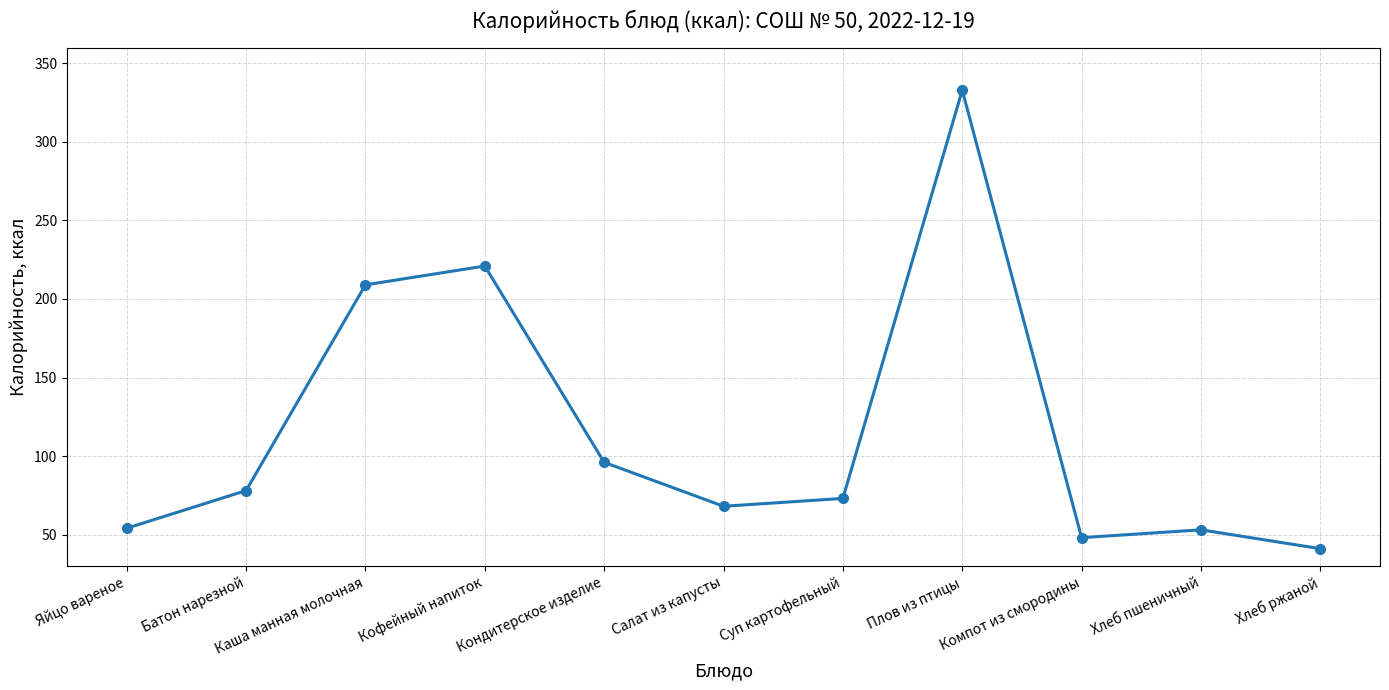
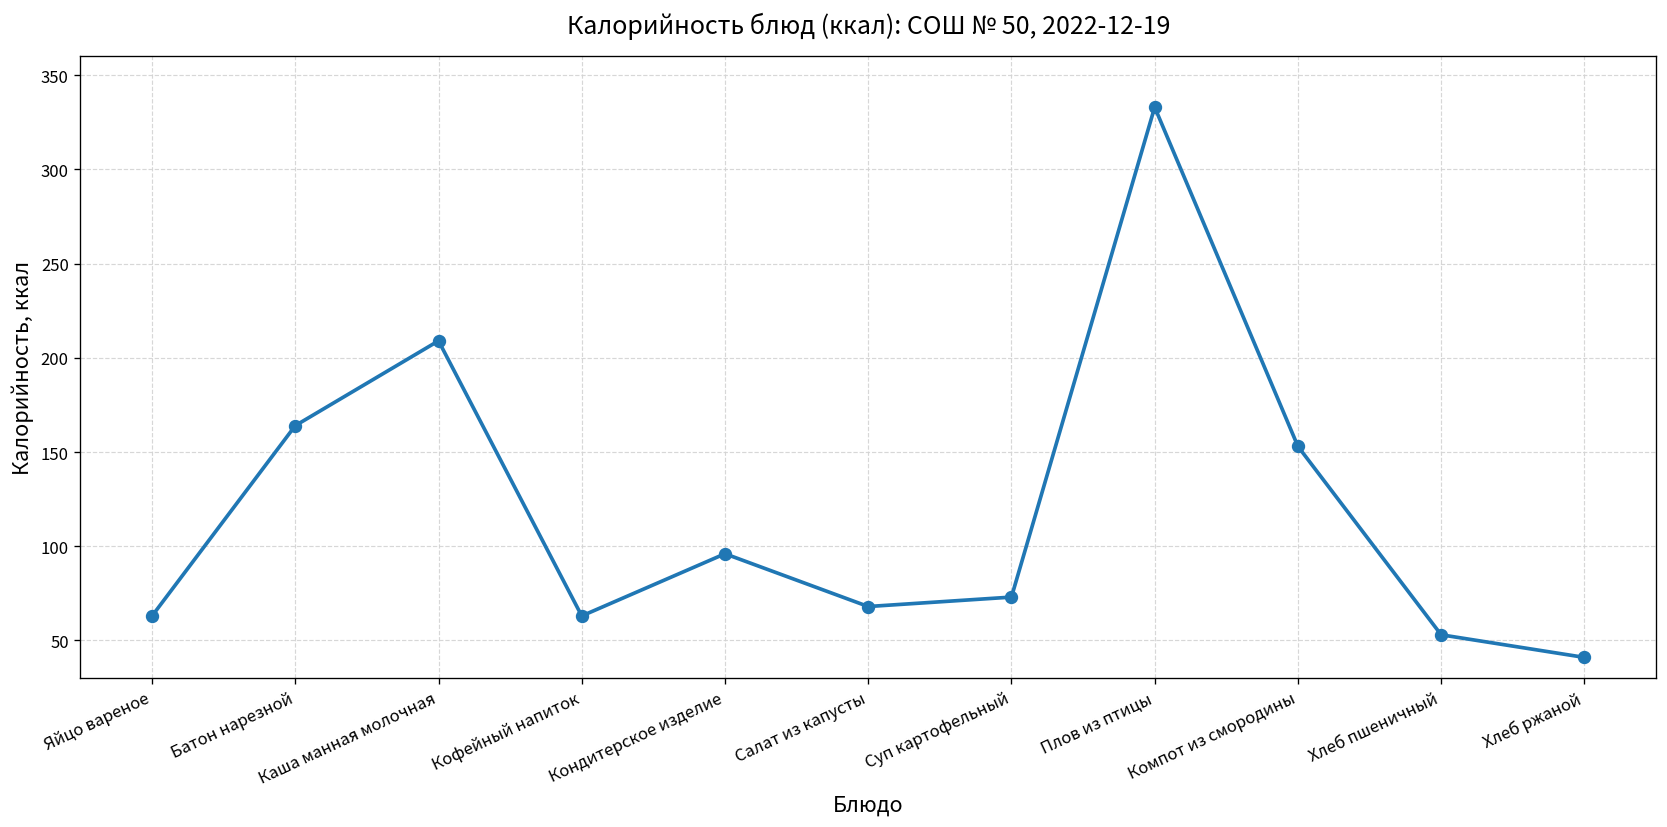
  {
-   "Яйцо вареное": 54,
-   "Батон нарезной": 78,
+   "Яйцо вареное": 63,
+   "Батон нарезной": 164,
    "Каша манная молочная": 209,
-   "Кофейный напиток": 221,
+   "Кофейный напиток": 63,
    "Кондитерское изделие": 96,
    "Салат из капусты": 68,
    "Суп картофельный": 73,
    "Плов из птицы": 333,
-   "Компот из смородины": 48,
+   "Компот из смородины": 153,
    "Хлеб пшеничный": 53,
    "Хлеб ржаной": 41
  }
